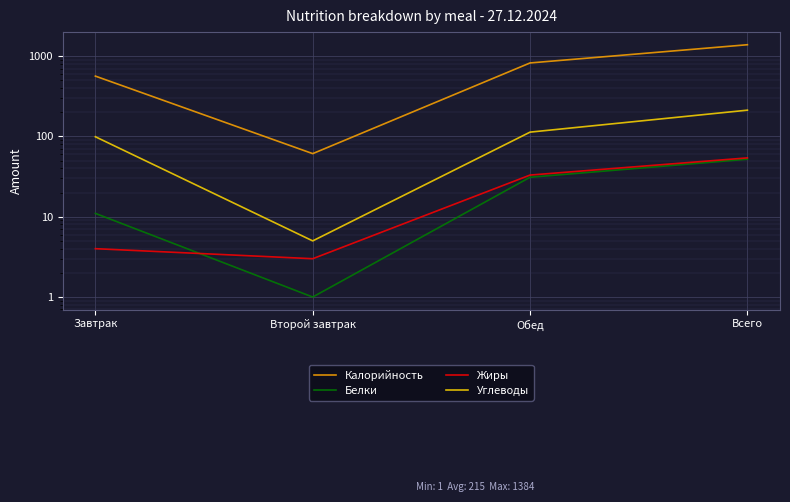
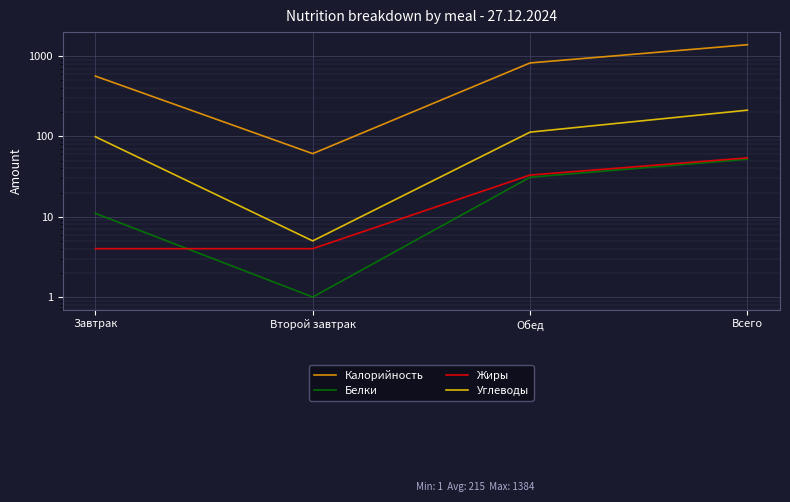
  {
    "Белки": {
      "Завтрак": 11,
      "Второй завтрак": 1
    },
    "Жиры": {
      "Завтрак": 4,
-     "Второй завтрак": 3
+     "Второй завтрак": 4
    }
  }
